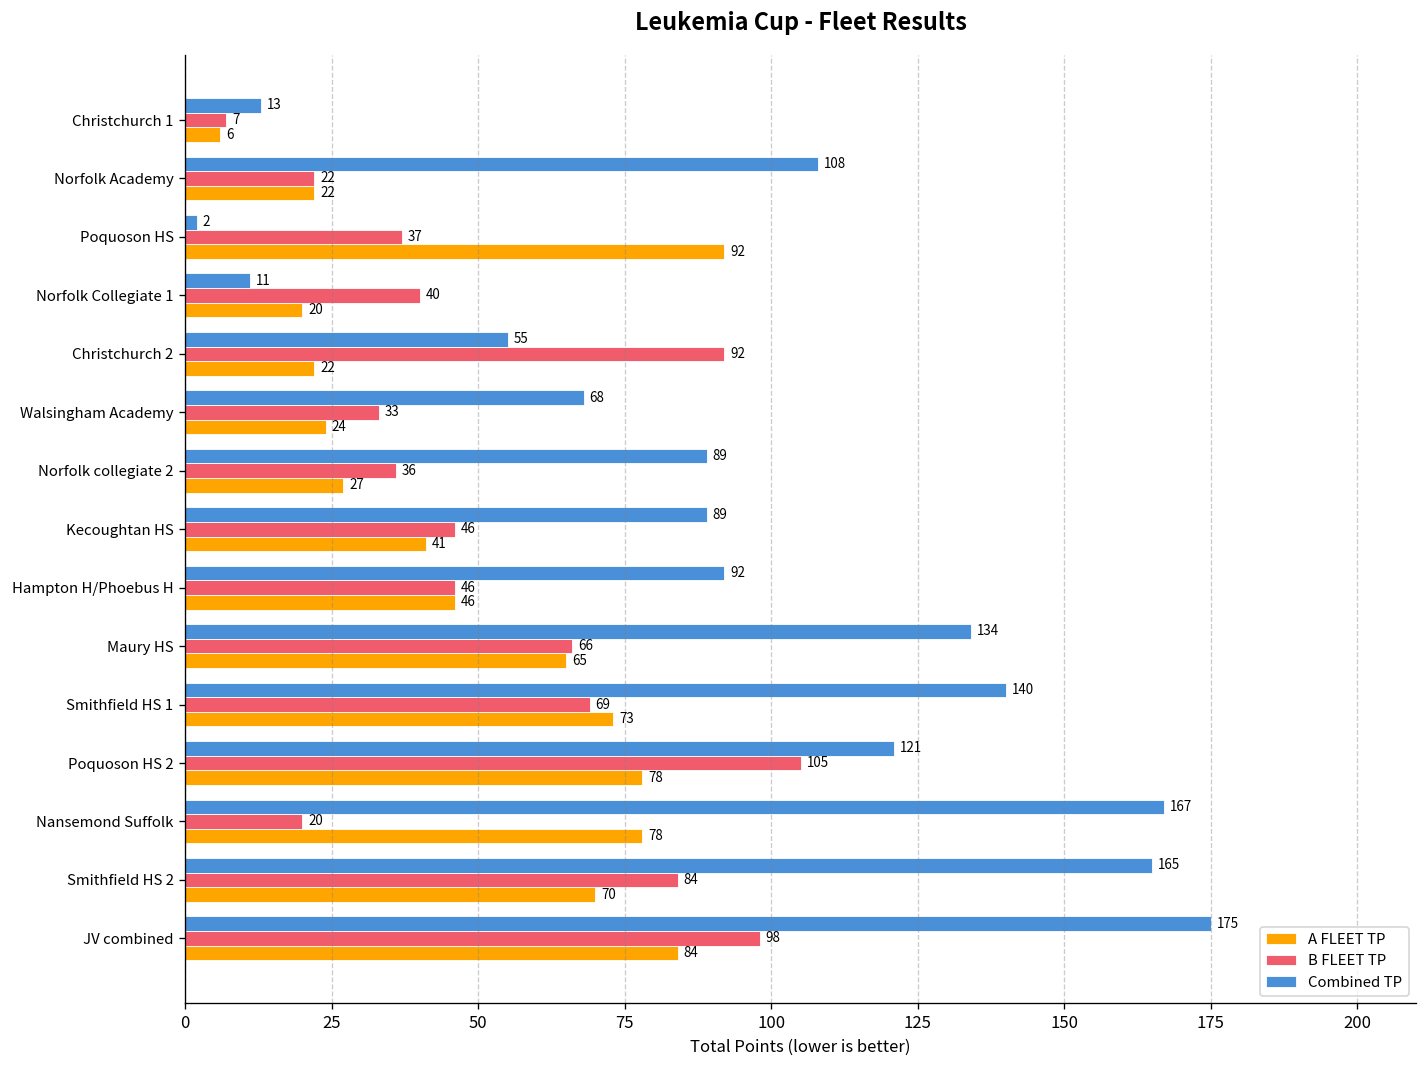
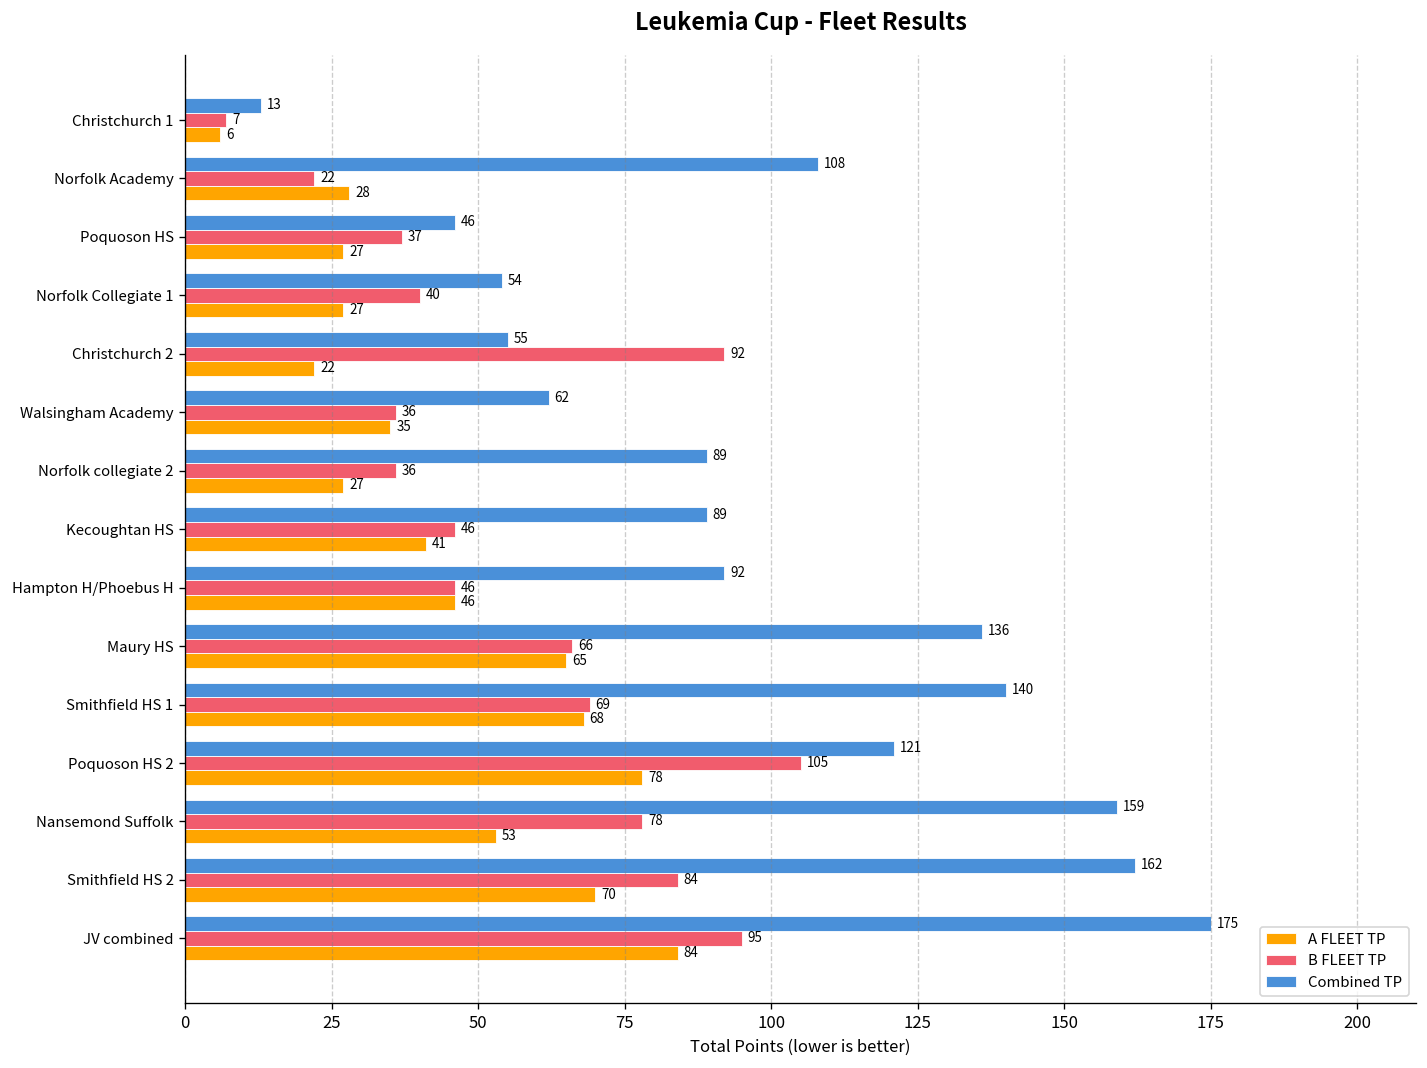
  {
    "A FLEET TP": {
      "Christchurch 1": 6,
-     "Norfolk Academy": 22,
-     "Poquoson HS": 92,
-     "Norfolk Collegiate 1": 20,
+     "Norfolk Academy": 28,
+     "Poquoson HS": 27,
+     "Norfolk Collegiate 1": 27,
      "Christchurch 2": 22,
-     "Walsingham Academy": 24,
+     "Walsingham Academy": 35,
      "Norfolk collegiate 2": 27,
      "Kecoughtan HS": 41,
      "Hampton H/Phoebus H": 46,
      "Maury HS": 65,
-     "Smithfield HS 1": 73,
+     "Smithfield HS 1": 68,
      "Poquoson HS 2": 78,
-     "Nansemond Suffolk": 78,
+     "Nansemond Suffolk": 53,
      "Smithfield HS 2": 70,
      "JV combined": 84
    },
    "B FLEET TP": {
      "Christchurch 1": 7,
      "Norfolk Academy": 22,
      "Poquoson HS": 37,
      "Norfolk Collegiate 1": 40,
      "Christchurch 2": 92,
-     "Walsingham Academy": 33,
+     "Walsingham Academy": 36,
      "Norfolk collegiate 2": 36,
      "Kecoughtan HS": 46,
      "Hampton H/Phoebus H": 46,
      "Maury HS": 66,
      "Smithfield HS 1": 69,
      "Poquoson HS 2": 105,
-     "Nansemond Suffolk": 20,
+     "Nansemond Suffolk": 78,
      "Smithfield HS 2": 84,
-     "JV combined": 98
+     "JV combined": 95
    },
    "Combined TP": {
      "Christchurch 1": 13,
      "Norfolk Academy": 108,
-     "Poquoson HS": 2,
-     "Norfolk Collegiate 1": 11,
+     "Poquoson HS": 46,
+     "Norfolk Collegiate 1": 54,
      "Christchurch 2": 55,
-     "Walsingham Academy": 68,
+     "Walsingham Academy": 62,
      "Norfolk collegiate 2": 89,
      "Kecoughtan HS": 89,
      "Hampton H/Phoebus H": 92,
-     "Maury HS": 134,
+     "Maury HS": 136,
      "Smithfield HS 1": 140,
      "Poquoson HS 2": 121,
-     "Nansemond Suffolk": 167,
-     "Smithfield HS 2": 165,
+     "Nansemond Suffolk": 159,
+     "Smithfield HS 2": 162,
      "JV combined": 175
    }
  }
